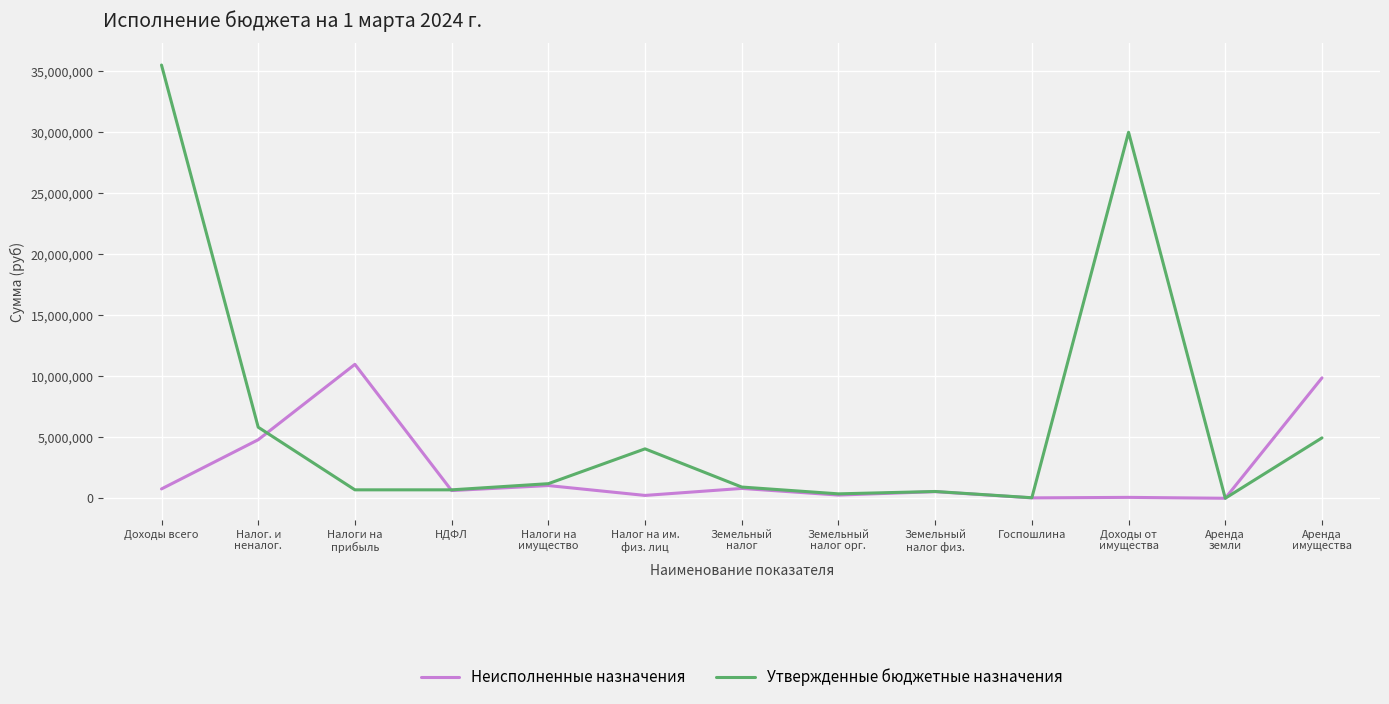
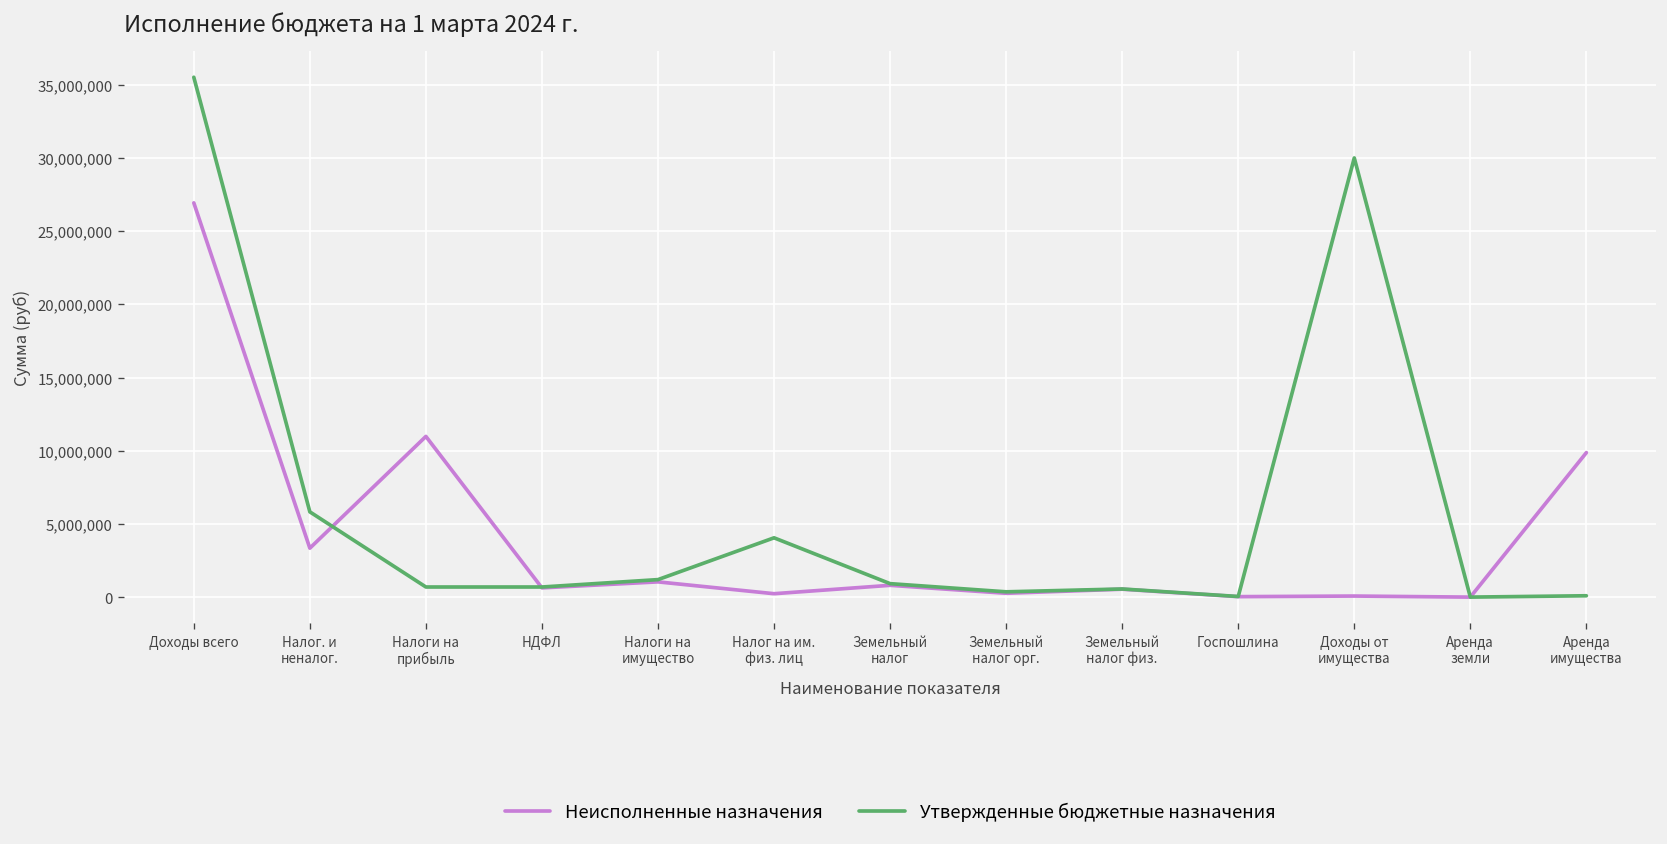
  {
    "Неисполненные назначения": {
-     "Доходы всего": "800,000",
-     "Налог. и неналог.": "4,800,000",
+     "Доходы всего": "26,900,000",
+     "Налог. и неналог.": "3,300,000",
      "Налоги на прибыль": "11,000,000",
      "Налог на им. физ. лиц": "200,000",
      "Доходы от имущества": "100,000",
      "Аренда имущества": "9,900,000"
    },
    "Утвержденные бюджетные назначения": {
      "Доходы всего": "35,500,000",
      "Налог. и неналог.": "5,800,000",
      "Налоги на прибыль": "700,000",
      "Налог на им. физ. лиц": "4,100,000",
      "Доходы от имущества": "30,000,000",
-     "Аренда имущества": "5,000,000"
+     "Аренда имущества": "100,000"
    }
  }
